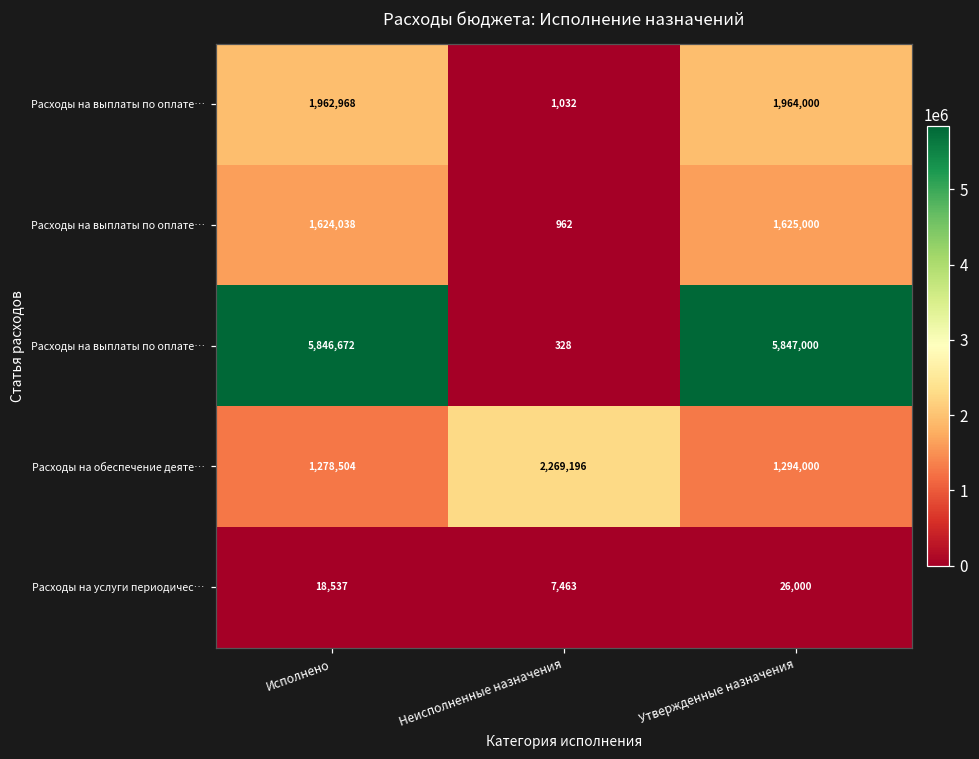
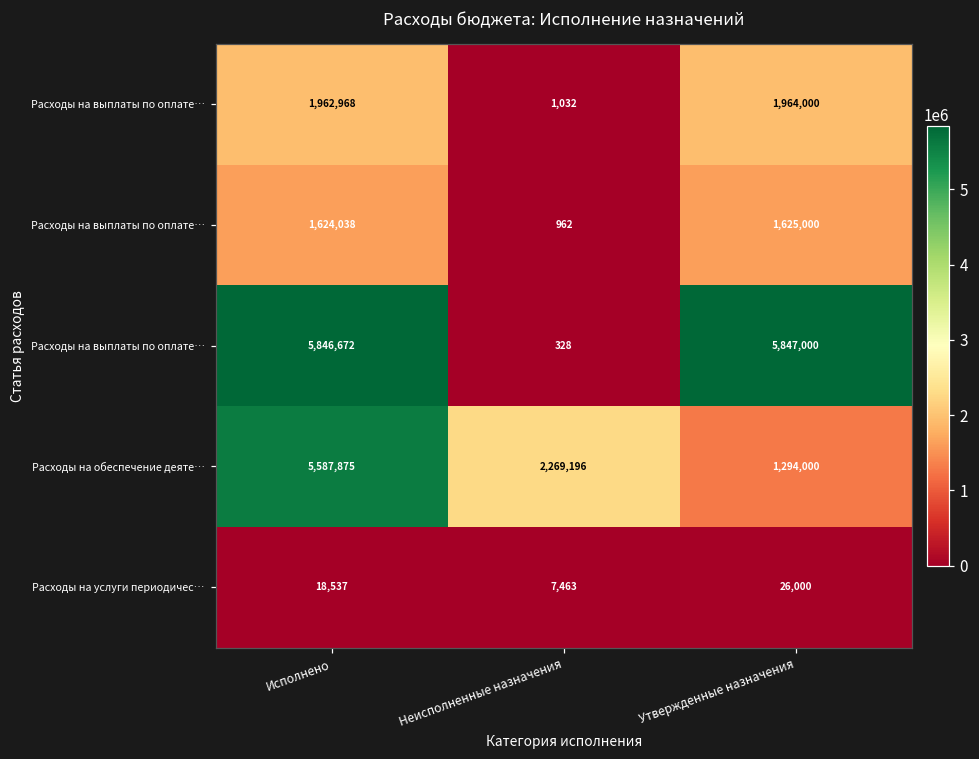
  {
    "Расходы на обеспечение деяте…": {
-     "Исполнено": "1,278,504",
+     "Исполнено": "5,587,875",
      "Неисполненные назначения": "2,269,196",
      "Утвержденные назначения": "1,294,000"
    },
    "Расходы на услуги периодичес…": {
      "Исполнено": "18,537",
      "Неисполненные назначения": "7,463",
      "Утвержденные назначения": "26,000"
    }
  }
